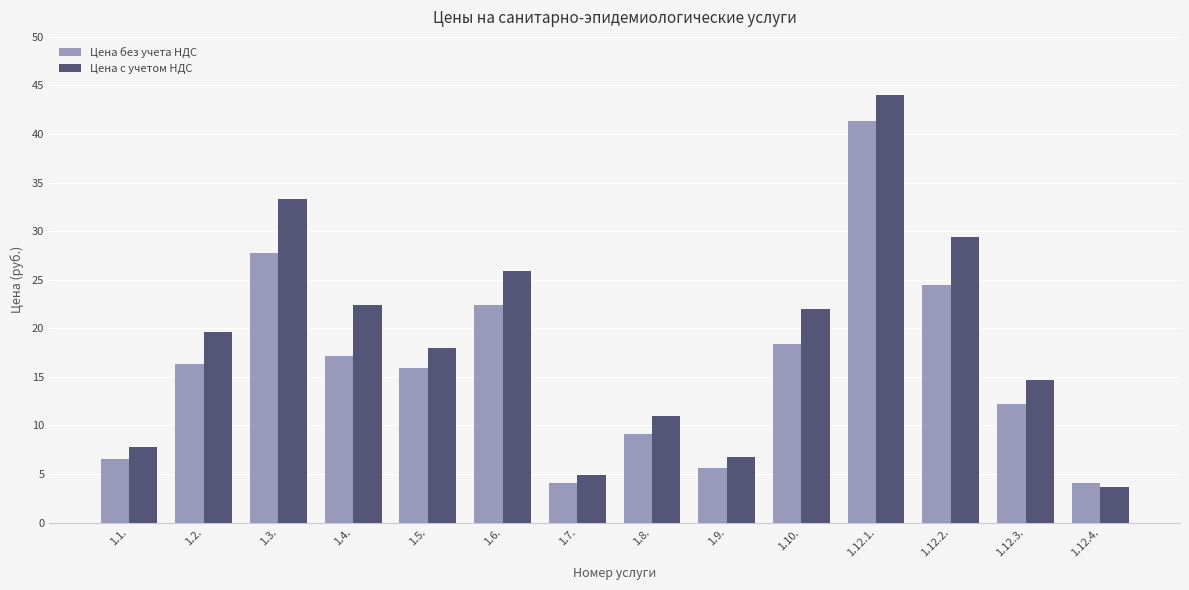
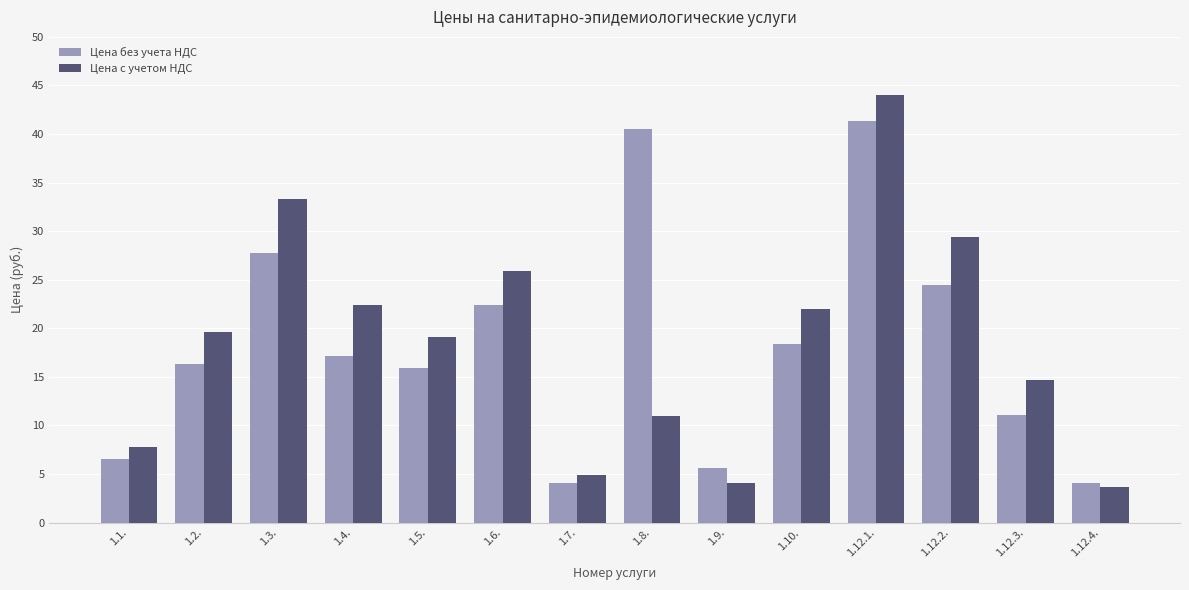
  {
    "Цена без учета НДС": {
      "1.1.": 7,
      "1.2.": 16,
      "1.3.": 28,
      "1.4.": 17,
      "1.5.": 16,
      "1.6.": 22,
      "1.7.": 4,
-     "1.8.": 9,
+     "1.8.": 41,
      "1.9.": 6,
      "1.10.": 18,
      "1.12.1.": 41,
      "1.12.2.": 24,
-     "1.12.3.": 12,
+     "1.12.3.": 11,
      "1.12.4.": 4
    },
    "Цена с учетом НДС": {
      "1.1.": 8,
      "1.2.": 20,
      "1.3.": 33,
      "1.4.": 22,
-     "1.5.": 18,
+     "1.5.": 19,
      "1.6.": 26,
      "1.7.": 5,
      "1.8.": 11,
-     "1.9.": 7,
+     "1.9.": 4,
      "1.10.": 22,
      "1.12.1.": 44,
      "1.12.2.": 29,
      "1.12.3.": 15,
      "1.12.4.": 4
    }
  }
